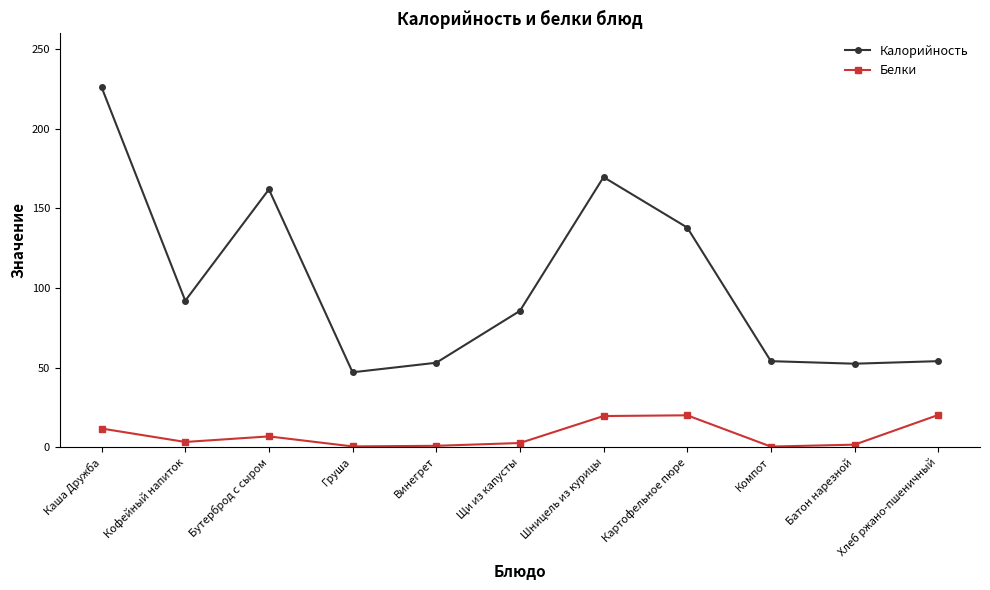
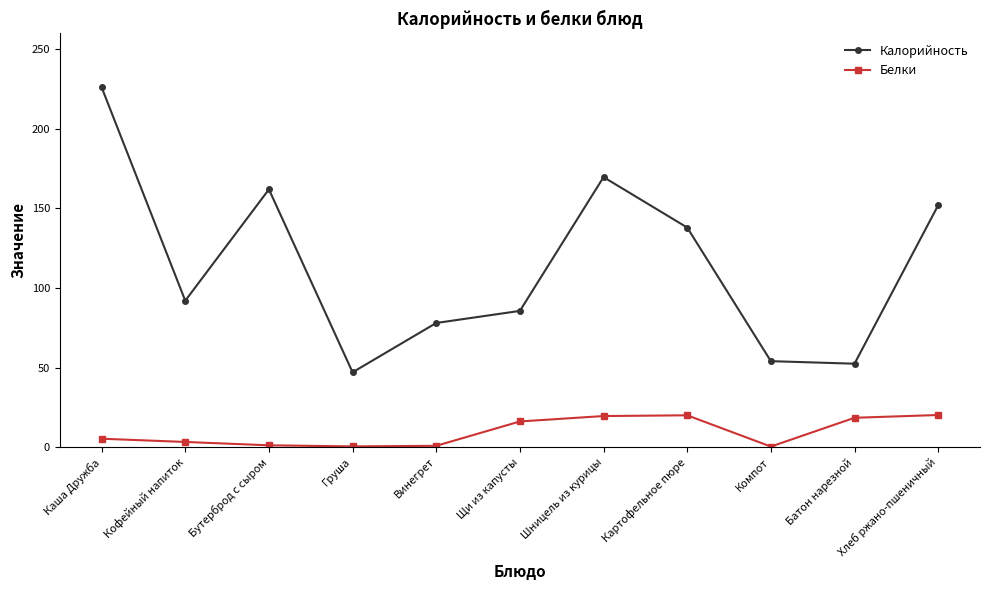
  {
    "Калорийность": {
      "Каша Дружба": 226,
      "Кофейный напиток": 92,
      "Бутерброд с сыром": 162,
      "Груша": 47,
-     "Винегрет": 53,
+     "Винегрет": 78,
      "Щи из капусты": 86,
      "Шницель из курицы": 170,
      "Картофельное пюре": 138,
      "Компот": 54,
      "Батон нарезной": 52,
-     "Хлеб ржано-пшеничный": 54
+     "Хлеб ржано-пшеничный": 152
    },
    "Белки": {
-     "Каша Дружба": 12,
+     "Каша Дружба": 5,
      "Кофейный напиток": 3,
-     "Бутерброд с сыром": 7,
+     "Бутерброд с сыром": 1,
      "Груша": 0,
      "Винегрет": 1,
-     "Щи из капусты": 3,
+     "Щи из капусты": 16,
      "Шницель из курицы": 20,
      "Картофельное пюре": 20,
      "Компот": 0,
-     "Батон нарезной": 2,
+     "Батон нарезной": 18,
      "Хлеб ржано-пшеничный": 20
    }
  }
